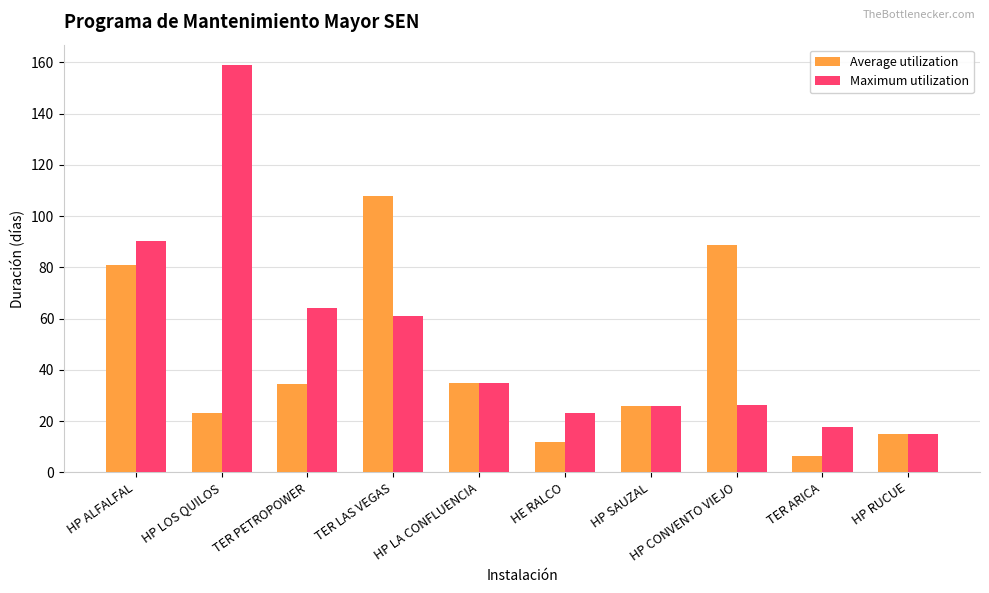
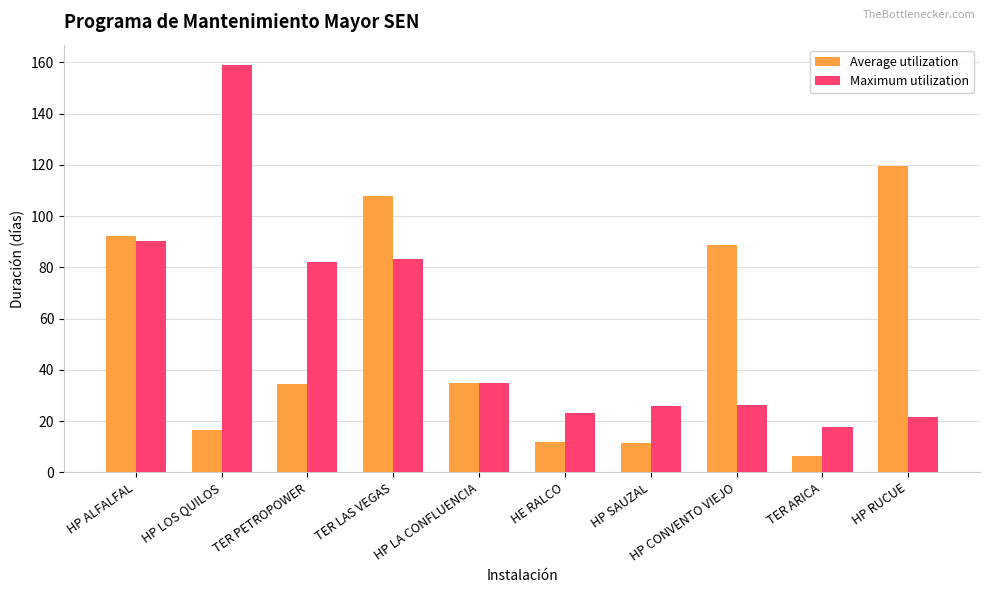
  {
    "Average utilization": {
-     "HP ALFALFAL": 81,
-     "HP LOS QUILOS": 23,
+     "HP ALFALFAL": 92,
+     "HP LOS QUILOS": 16,
      "TER PETROPOWER": 35,
      "TER LAS VEGAS": 108,
      "HP LA CONFLUENCIA": 35,
      "HE RALCO": 12,
-     "HP SAUZAL": 26,
+     "HP SAUZAL": 11,
      "HP CONVENTO VIEJO": 89,
      "TER ARICA": 6,
-     "HP RUCUE": 15
+     "HP RUCUE": 119
    },
    "Maximum utilization": {
      "HP ALFALFAL": 90,
      "HP LOS QUILOS": 159,
-     "TER PETROPOWER": 64,
-     "TER LAS VEGAS": 61,
+     "TER PETROPOWER": 82,
+     "TER LAS VEGAS": 83,
      "HP LA CONFLUENCIA": 35,
      "HE RALCO": 23,
      "HP SAUZAL": 26,
      "HP CONVENTO VIEJO": 26,
      "TER ARICA": 18,
-     "HP RUCUE": 15
+     "HP RUCUE": 22
    }
  }
